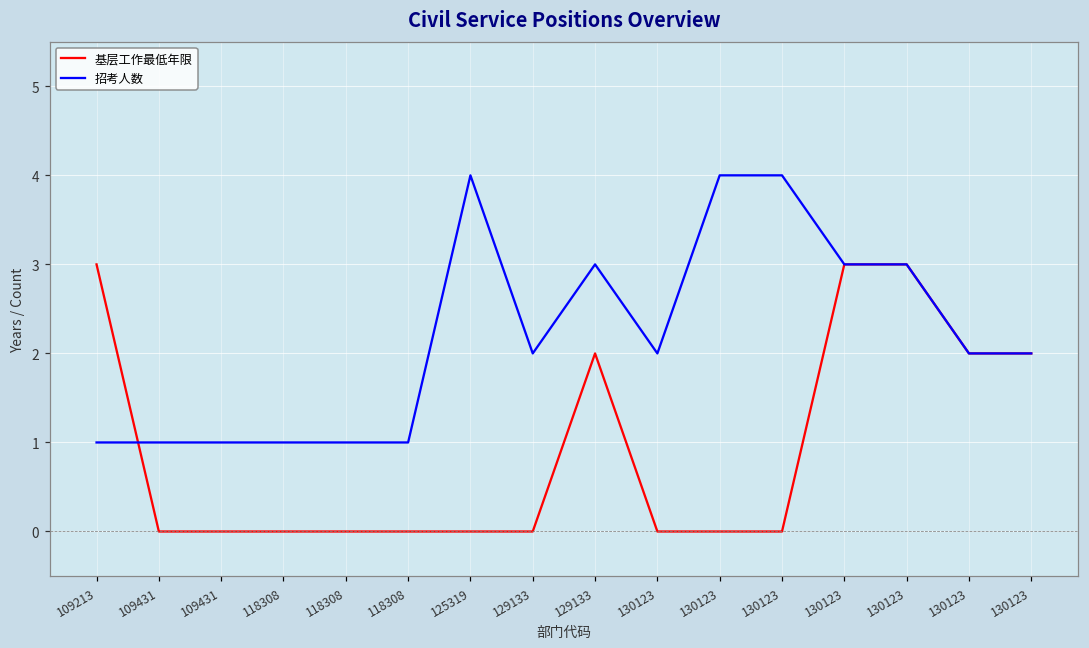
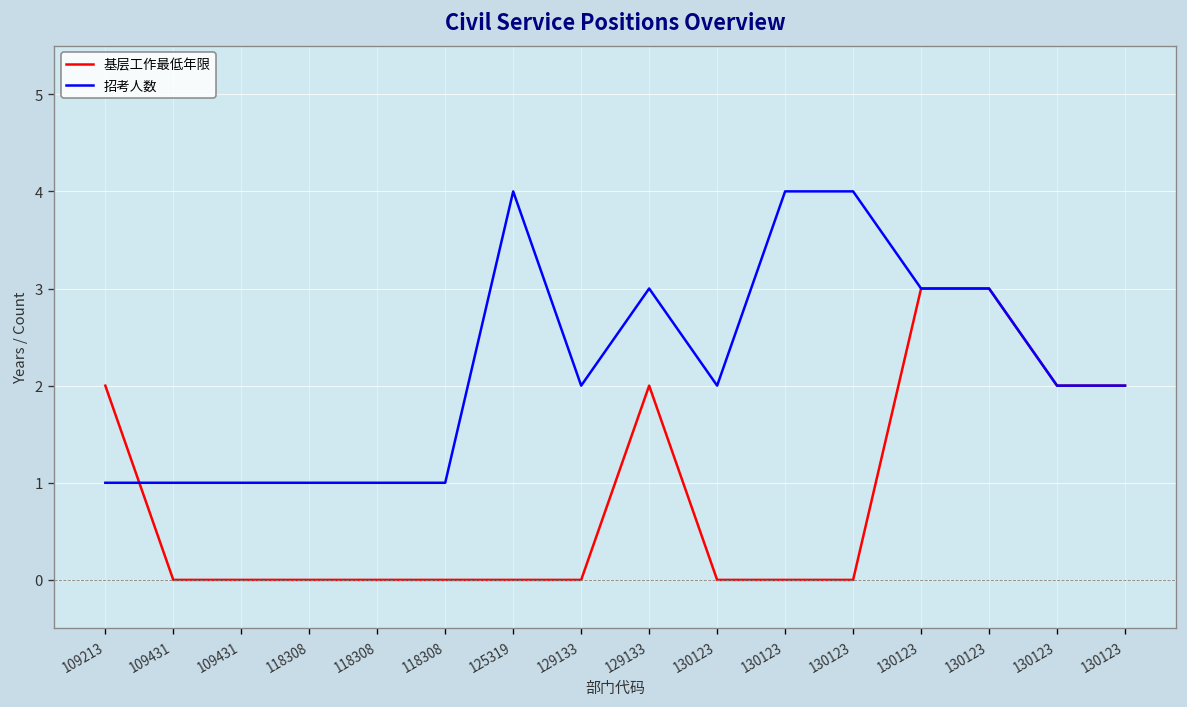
  {
    "基层工作最低年限": {
-     "109213": 3,
+     "109213": 2,
      "125319": 0
    },
    "招考人数": {
      "109213": 1,
      "125319": 4
    }
  }
